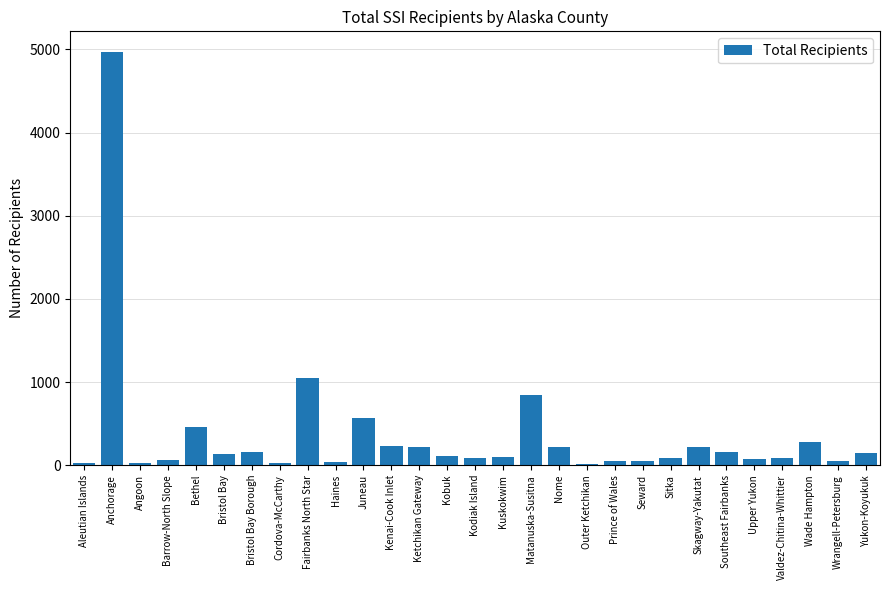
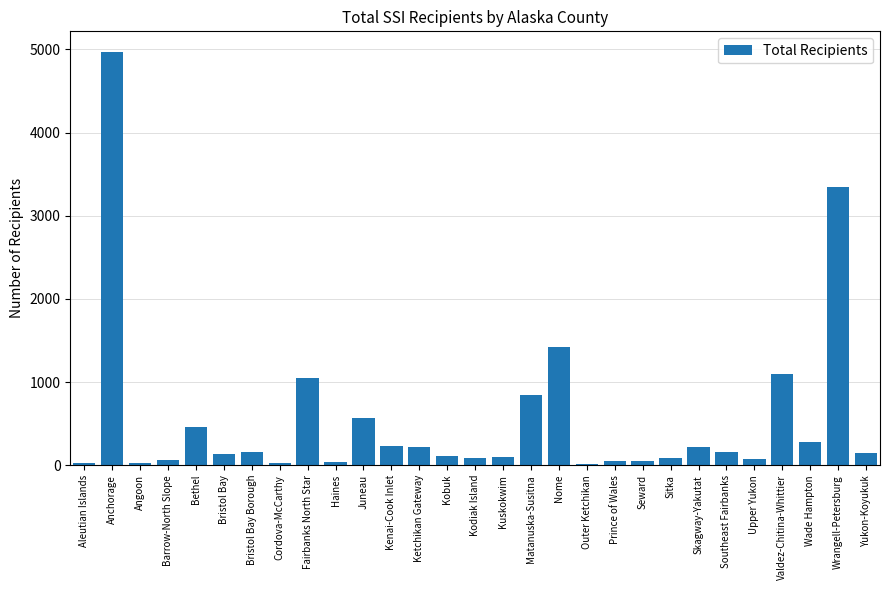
  {
    "Anchorage": 5000,
    "Barrow-North Slope": 100,
    "Bethel": 500,
    "Bristol Bay": 100,
    "Bristol Bay Borough": 200,
    "Fairbanks North Star": 1100,
    "Haines": 0,
    "Juneau": 600,
    "Kenai-Cook Inlet": 200,
    "Ketchikan Gateway": 200,
    "Kobuk": 100,
    "Kodiak Island": 100,
    "Kuskokwim": 100,
    "Matanuska-Susitna": 800,
-   "Nome": 200,
+   "Nome": 1400,
    "Prince of Wales": 0,
    "Seward": 100,
    "Sitka": 100,
    "Skagway-Yakutat": 200,
    "Southeast Fairbanks": 200,
    "Upper Yukon": 100,
-   "Valdez-Chitina-Whittier": 100,
+   "Valdez-Chitina-Whittier": 1100,
    "Wade Hampton": 300,
-   "Wrangell-Petersburg": 100,
+   "Wrangell-Petersburg": 3400,
    "Yukon-Koyukuk": 100
  }
